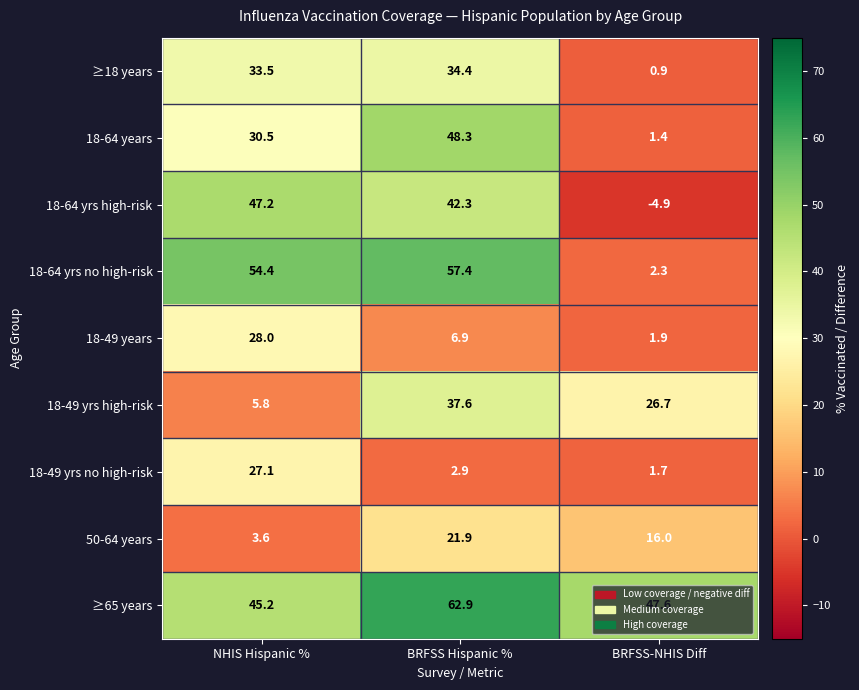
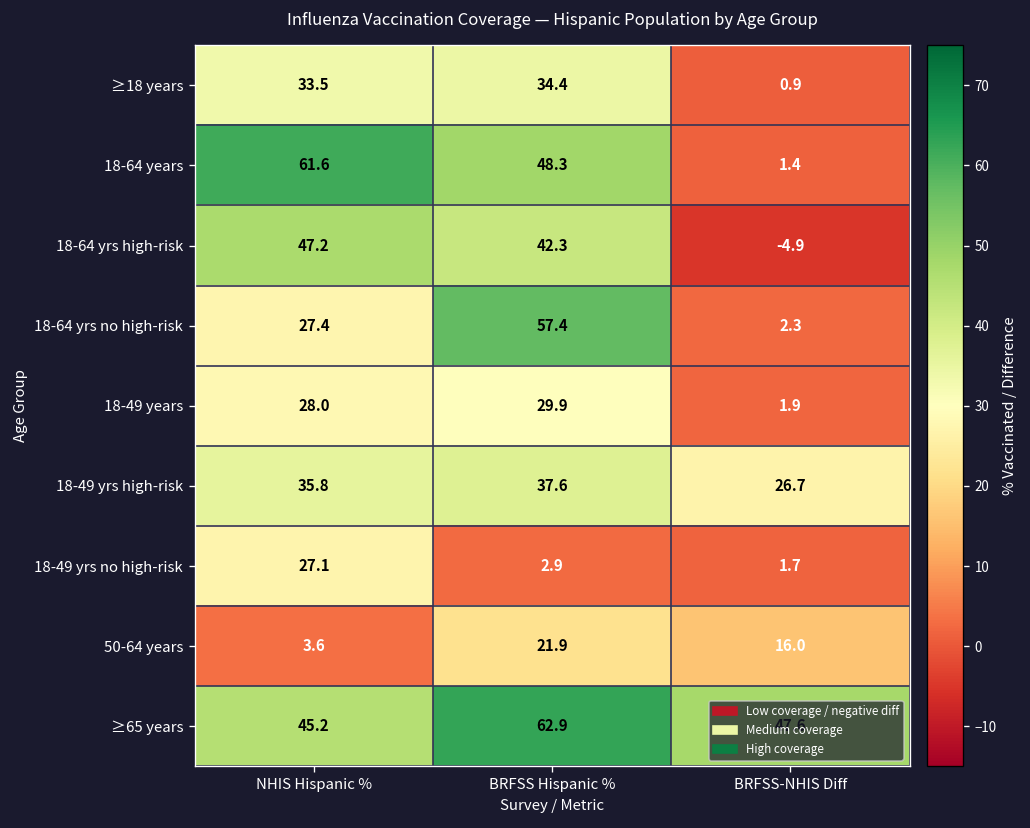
  {
    "≥18 years": {
      "NHIS Hispanic %": 33.5,
      "BRFSS Hispanic %": 34.4,
      "BRFSS-NHIS Diff": 0.9
    },
    "18-64 years": {
-     "NHIS Hispanic %": 30.5,
+     "NHIS Hispanic %": 61.6,
      "BRFSS Hispanic %": 48.3,
      "BRFSS-NHIS Diff": 1.4
    },
    "18-64 yrs high-risk": {
      "NHIS Hispanic %": 47.2,
      "BRFSS Hispanic %": 42.3,
      "BRFSS-NHIS Diff": -4.9
    },
    "18-64 yrs no high-risk": {
-     "NHIS Hispanic %": 54.4,
+     "NHIS Hispanic %": 27.4,
      "BRFSS Hispanic %": 57.4,
      "BRFSS-NHIS Diff": 2.3
    },
    "18-49 years": {
      "NHIS Hispanic %": 28.0,
-     "BRFSS Hispanic %": 6.9,
+     "BRFSS Hispanic %": 29.9,
      "BRFSS-NHIS Diff": 1.9
    },
    "18-49 yrs high-risk": {
-     "NHIS Hispanic %": 5.8,
+     "NHIS Hispanic %": 35.8,
      "BRFSS Hispanic %": 37.6,
      "BRFSS-NHIS Diff": 26.7
    },
    "18-49 yrs no high-risk": {
      "NHIS Hispanic %": 27.1,
      "BRFSS Hispanic %": 2.9,
      "BRFSS-NHIS Diff": 1.7
    },
    "50-64 years": {
      "NHIS Hispanic %": 3.6,
      "BRFSS Hispanic %": 21.9,
      "BRFSS-NHIS Diff": 16.0
    },
    "≥65 years": {
      "NHIS Hispanic %": 45.2,
      "BRFSS Hispanic %": 62.9
    }
  }
